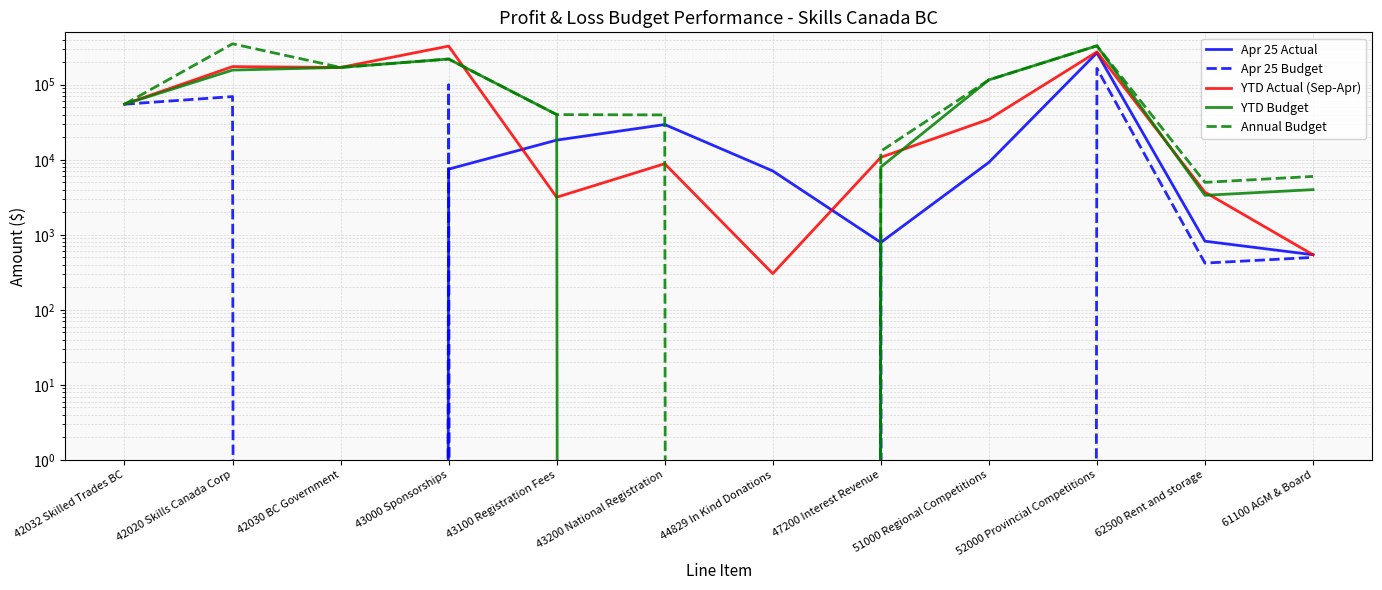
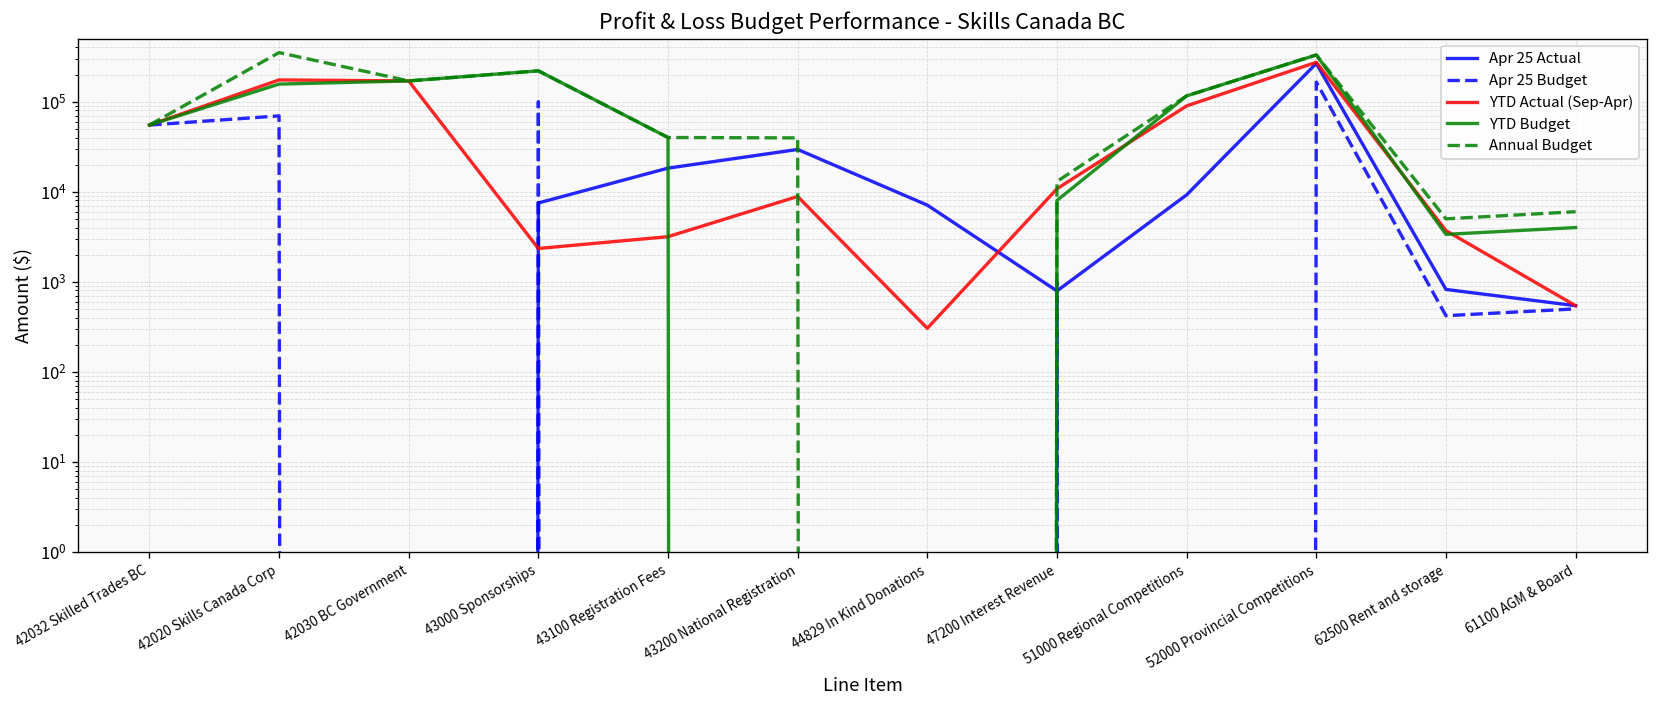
  {
    "YTD Actual (Sep-Apr)": {
      "42020 Skills Canada Corp": 170000,
-     "43000 Sponsorships": 300000,
+     "43000 Sponsorships": 2300,
      "43100 Registration Fees": 3200,
      "43200 National Registration": 9000,
      "44829 In Kind Donations": 300,
      "47200 Interest Revenue": 11000,
-     "51000 Regional Competitions": 30000,
+     "51000 Regional Competitions": 90000,
      "62500 Rent and storage": 4000
    }
  }
